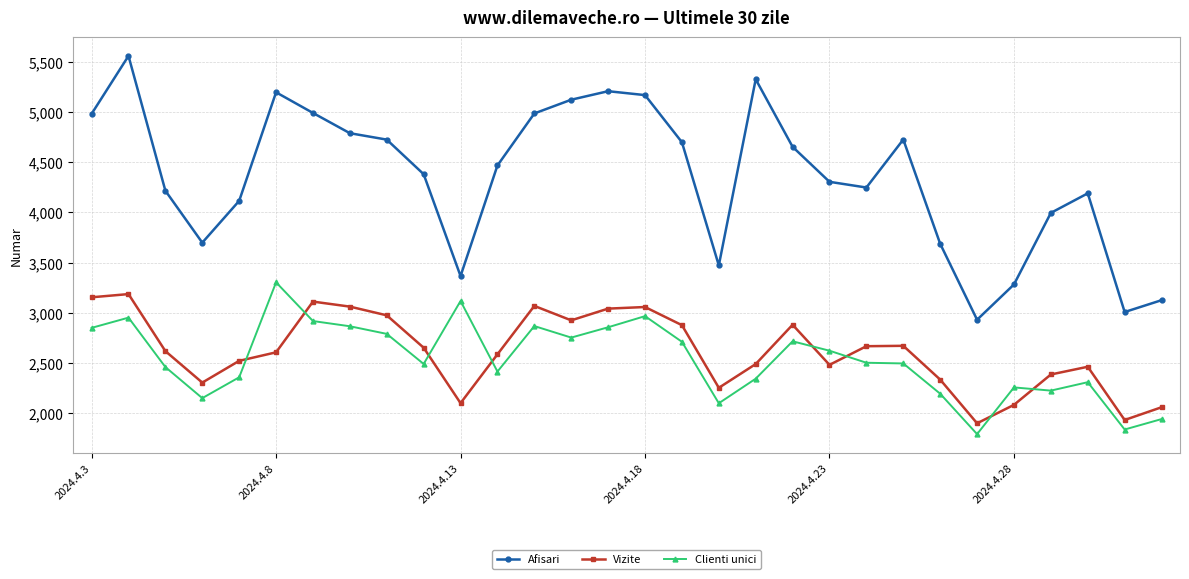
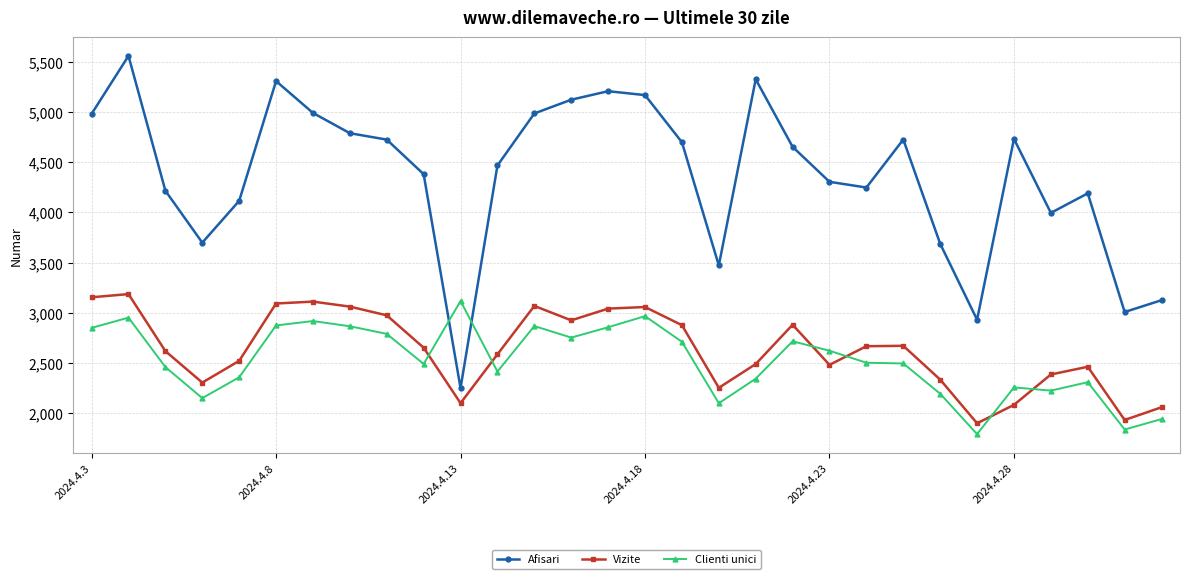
  {
    "Afisari": {
      "2024.4.3": "4,980",
-     "2024.4.8": "5,200",
-     "2024.4.13": "3,370",
+     "2024.4.8": "5,310",
+     "2024.4.13": "2,250",
      "2024.4.18": "5,170",
      "2024.4.23": "4,310",
-     "2024.4.28": "3,280"
+     "2024.4.28": "4,730"
    },
    "Vizite": {
      "2024.4.3": "3,150",
-     "2024.4.8": "2,600",
+     "2024.4.8": "3,090",
      "2024.4.13": "2,100",
      "2024.4.18": "3,060",
      "2024.4.23": "2,480",
      "2024.4.28": "2,080"
    },
    "Clienti unici": {
      "2024.4.3": "2,850",
-     "2024.4.8": "3,300",
+     "2024.4.8": "2,870",
      "2024.4.13": "3,120",
      "2024.4.18": "2,970",
      "2024.4.23": "2,620",
      "2024.4.28": "2,250"
    }
  }
